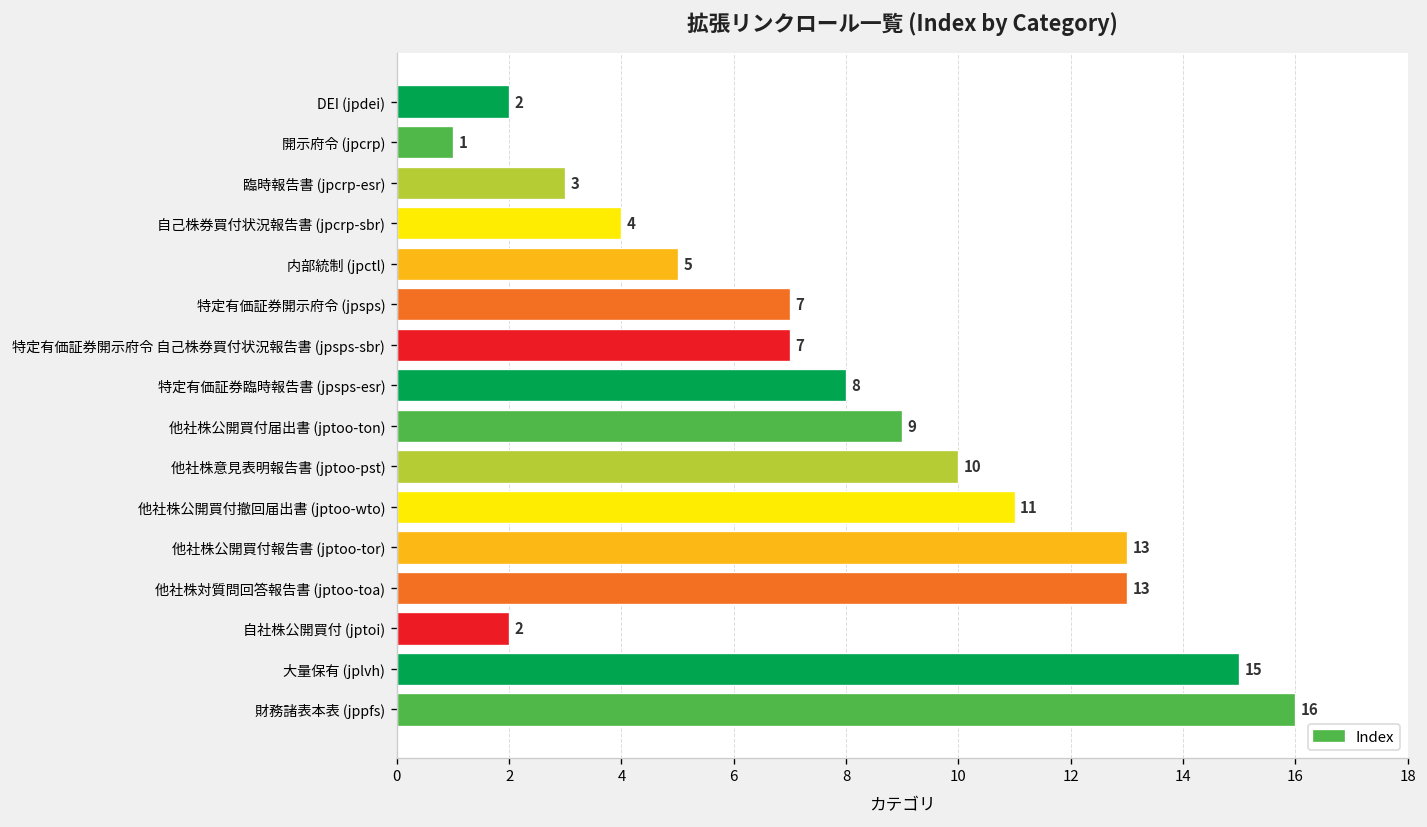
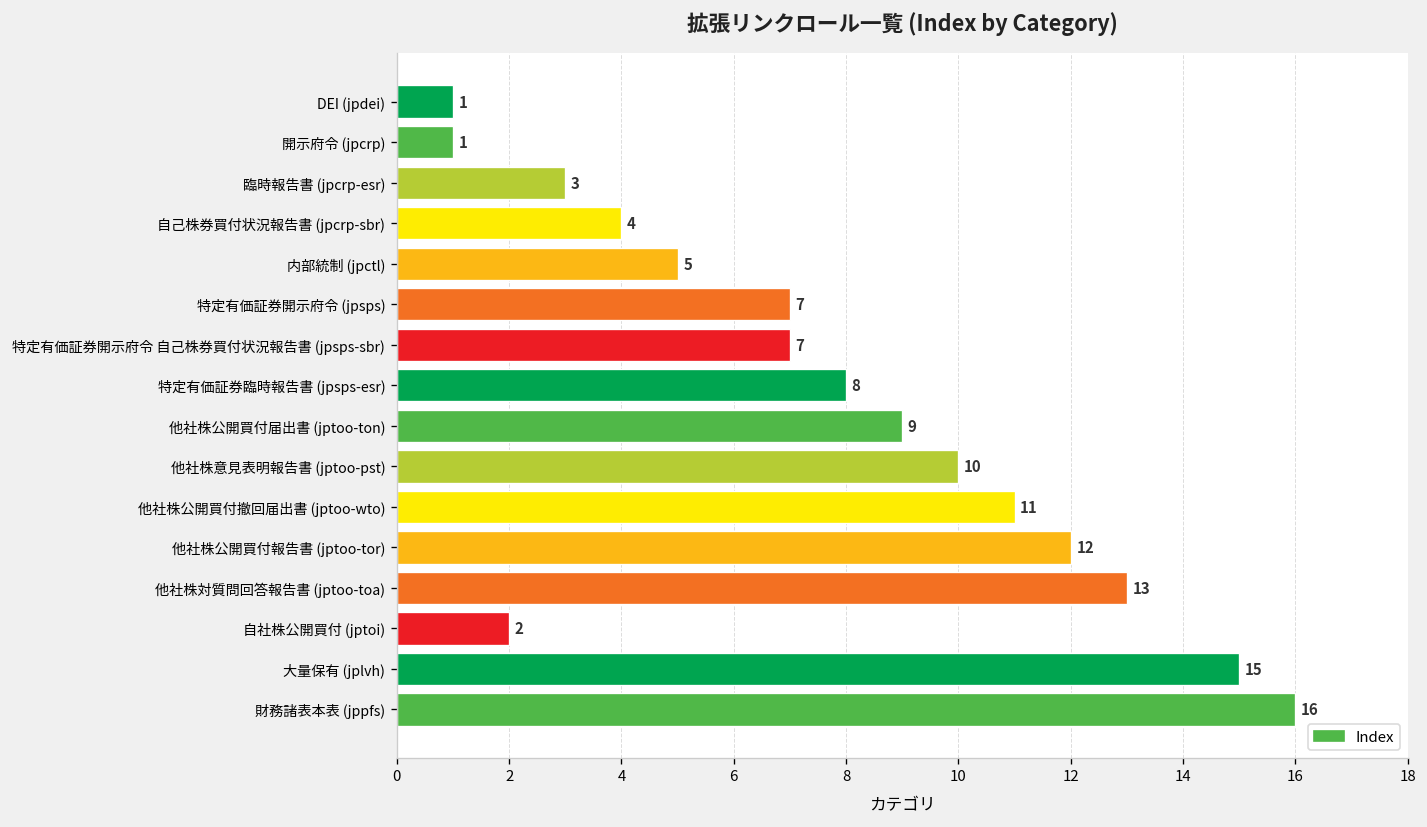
  {
-   "DEI (jpdei)": 2,
+   "DEI (jpdei)": 1,
    "開示府令 (jpcrp)": 1,
    "臨時報告書 (jpcrp-esr)": 3,
    "自己株券買付状況報告書 (jpcrp-sbr)": 4,
    "内部統制 (jpctl)": 5,
    "特定有価証券開示府令 (jpsps)": 7,
    "特定有価証券開示府令 自己株券買付状況報告書 (jpsps-sbr)": 7,
    "特定有価証券臨時報告書 (jpsps-esr)": 8,
    "他社株公開買付届出書 (jptoo-ton)": 9,
    "他社株意見表明報告書 (jptoo-pst)": 10,
    "他社株公開買付撤回届出書 (jptoo-wto)": 11,
-   "他社株公開買付報告書 (jptoo-tor)": 13,
+   "他社株公開買付報告書 (jptoo-tor)": 12,
    "他社株対質問回答報告書 (jptoo-toa)": 13,
    "自社株公開買付 (jptoi)": 2,
    "大量保有 (jplvh)": 15,
    "財務諸表本表 (jppfs)": 16
  }
